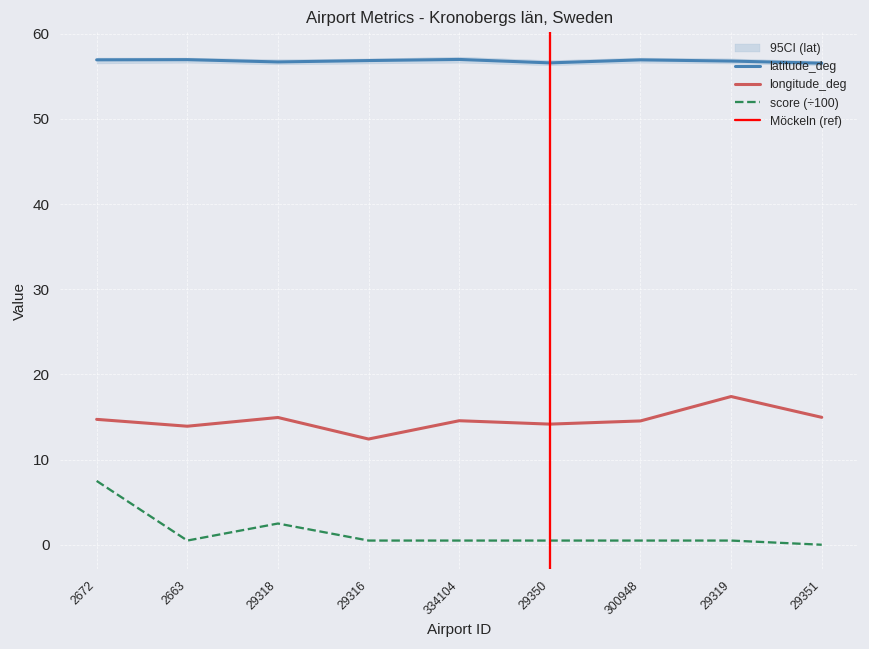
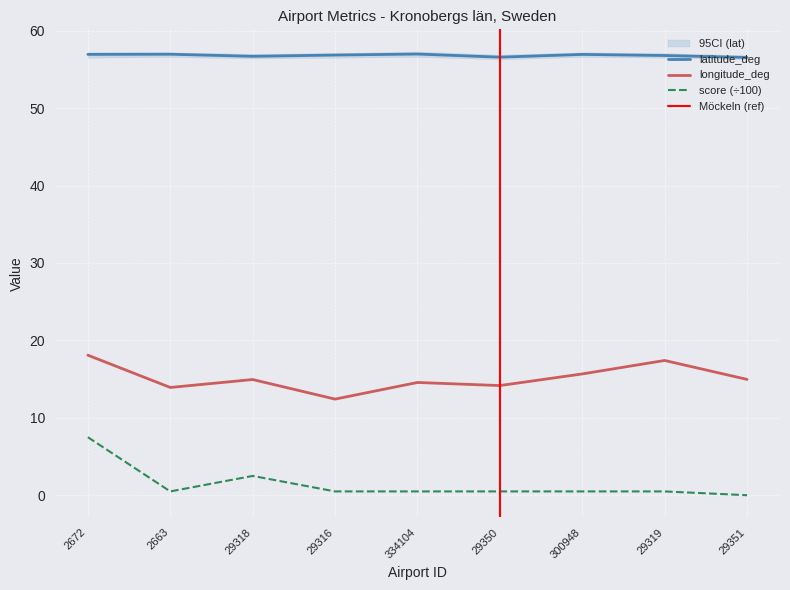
  {
    "longitude_deg": {
-     "2672": 15,
+     "2672": 18,
      "2663": 14,
      "29318": 15,
      "29316": 12,
      "334104": 15,
      "29350": 14,
-     "300948": 15,
+     "300948": 16,
      "29319": 17,
      "29351": 15
    },
    "score (÷100)": {
      "2672": 8,
      "2663": 1,
      "29318": 3,
      "29316": 1,
      "334104": 1,
      "29350": 1,
      "300948": 1,
      "29319": 1,
      "29351": 0
    }
  }
